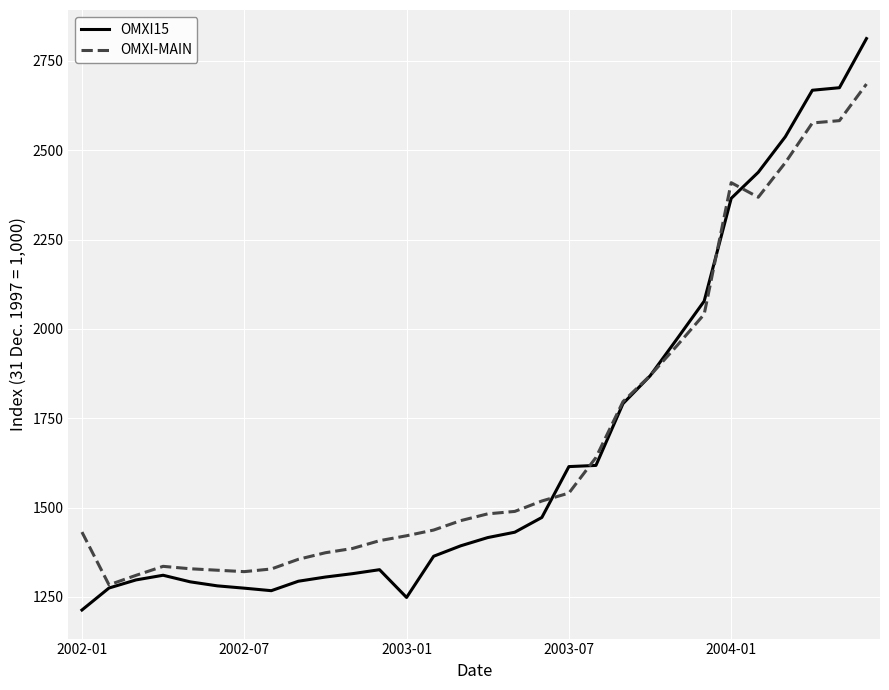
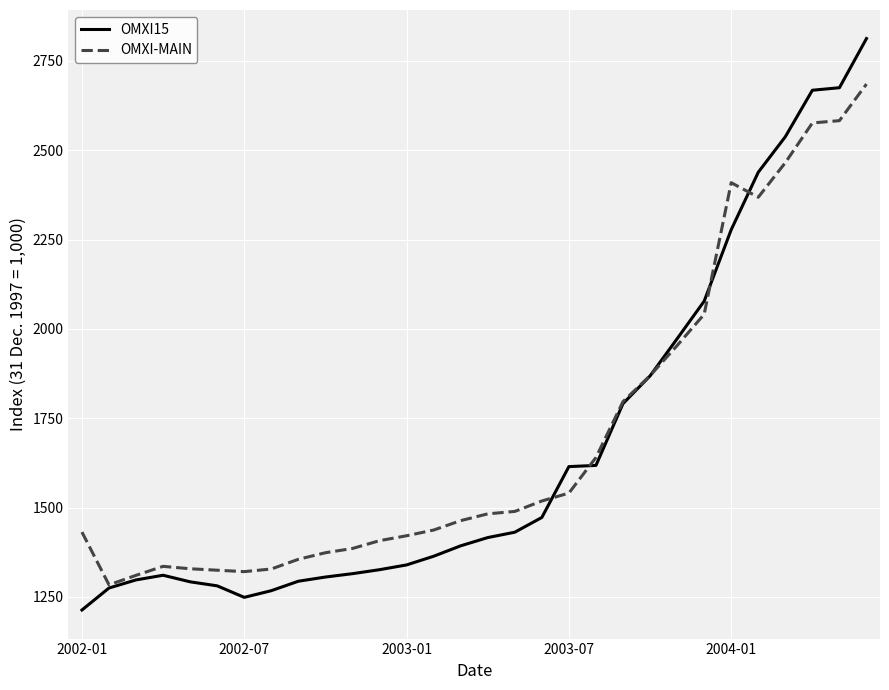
  {
    "OMXI15": {
      "2002-01": 1210,
-     "2002-07": 1270,
-     "2003-01": 1250,
+     "2002-07": 1250,
+     "2003-01": 1340,
      "2003-07": 1610,
-     "2004-01": 2370
+     "2004-01": 2280
    },
    "OMXI-MAIN": {
      "2002-01": 1430,
      "2002-07": 1320,
      "2003-01": 1420,
      "2003-07": 1540,
      "2004-01": 2410
    }
  }
